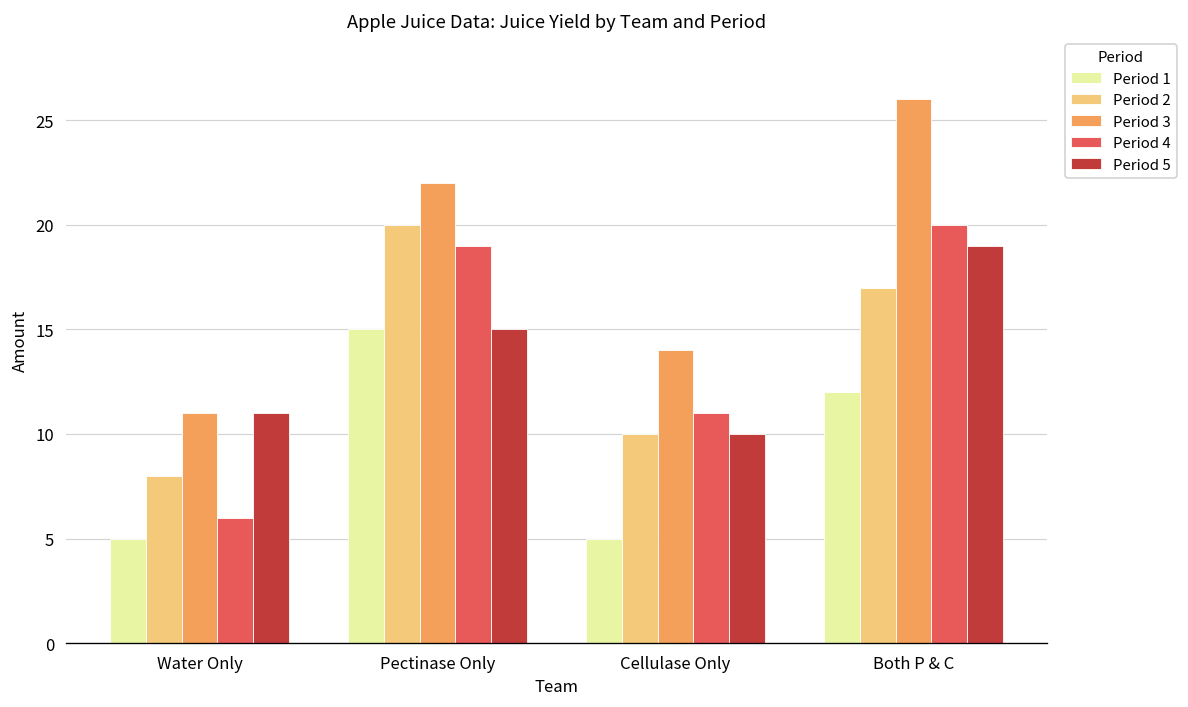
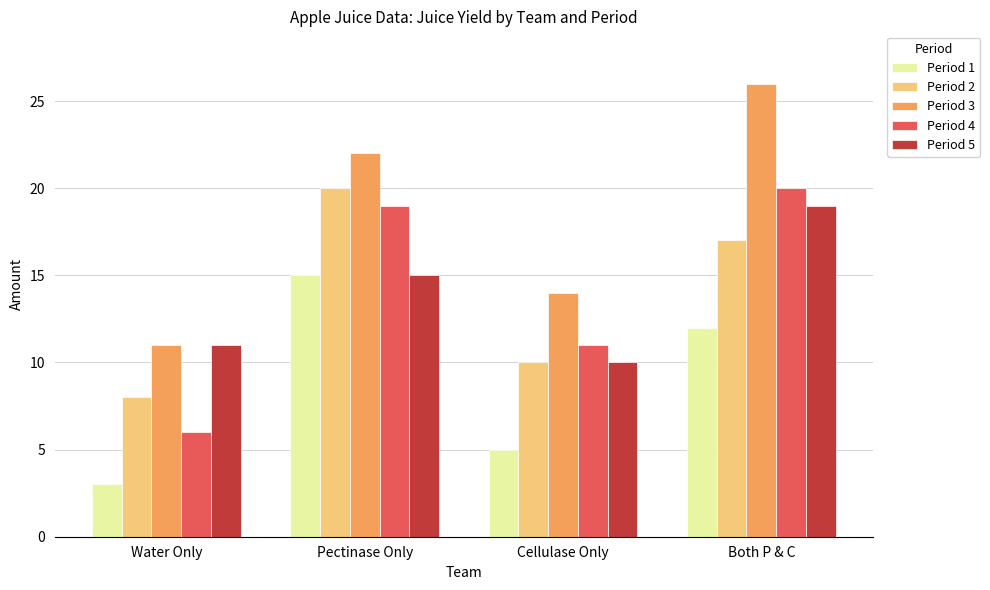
  {
    "Period 1": {
-     "Water Only": 5,
+     "Water Only": 3,
      "Pectinase Only": 15,
      "Cellulase Only": 5,
      "Both P & C": 12
    }
  }
